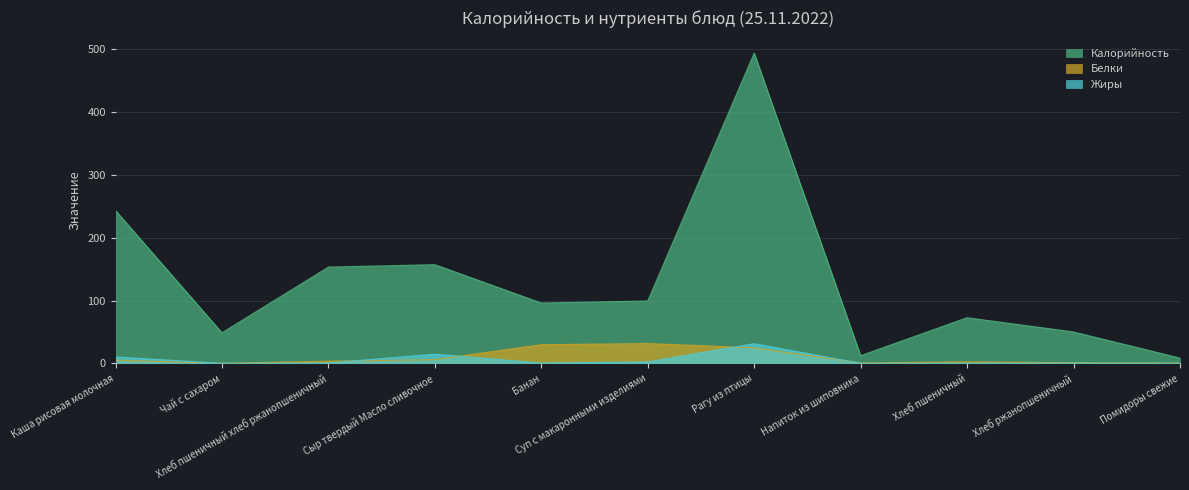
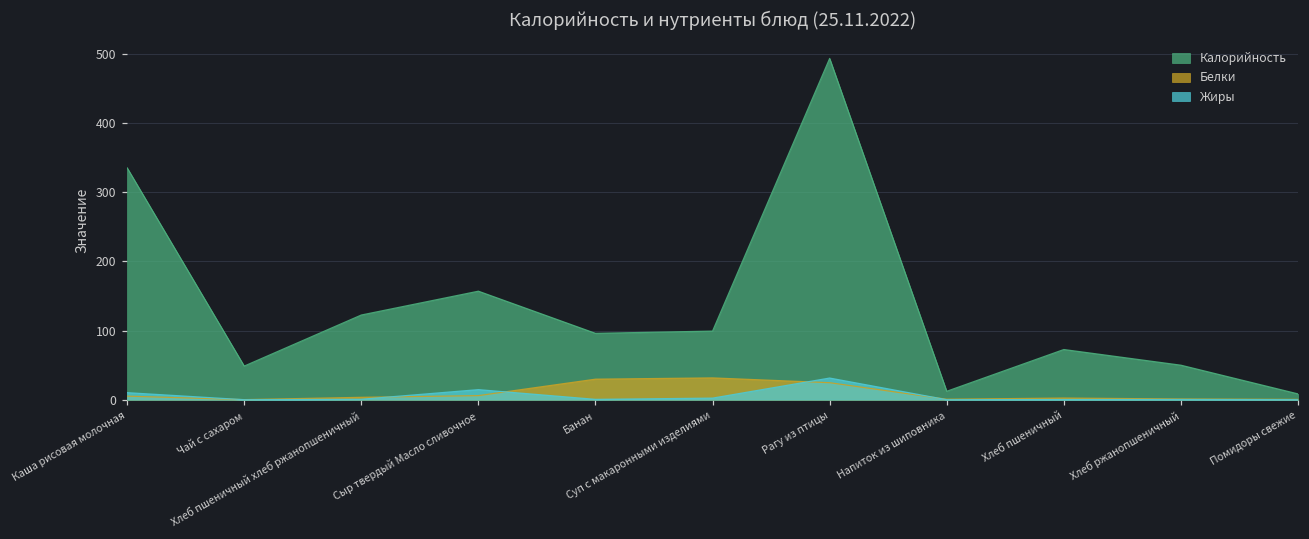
  {
    "Калорийность": {
-     "Каша рисовая молочная": 240,
+     "Каша рисовая молочная": 340,
      "Чай с сахаром": 50,
-     "Хлеб пшеничный хлеб ржанопшеничный": 150,
+     "Хлеб пшеничный хлеб ржанопшеничный": 120,
      "Сыр твердый Масло сливочное": 160,
      "Банан": 100,
      "Суп с макаронными изделиями": 100,
      "Рагу из птицы": 490,
      "Напиток из шиповника": 10,
      "Хлеб пшеничный": 70,
      "Хлеб ржанопшеничный": 50,
      "Помидоры свежие": 10
    },
    "Белки": {
      "Каша рисовая молочная": 10,
      "Сыр твердый Масло сливочное": 10,
      "Банан": 30,
      "Суп с макаронными изделиями": 30,
      "Рагу из птицы": 20
    },
    "Жиры": {
      "Каша рисовая молочная": 10,
      "Сыр твердый Масло сливочное": 10,
      "Банан": 0,
      "Суп с макаронными изделиями": 0,
      "Рагу из птицы": 30
    }
  }
